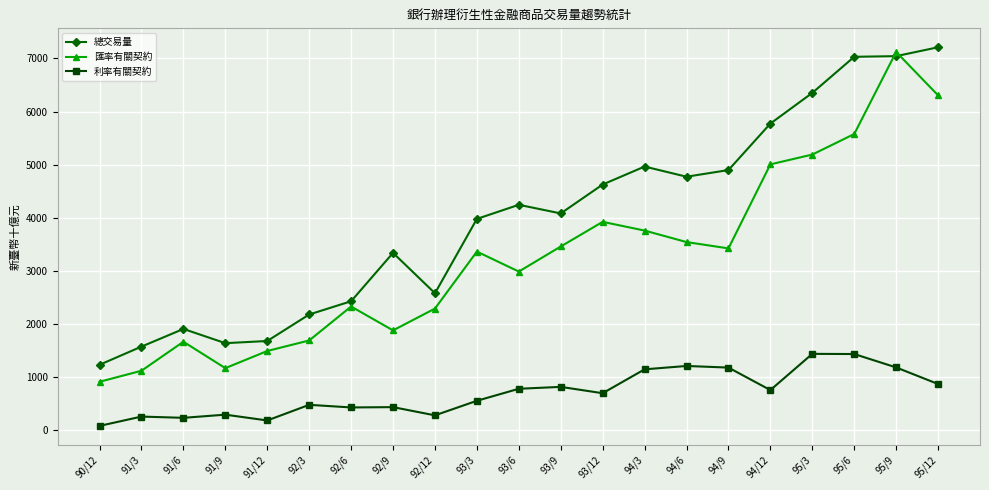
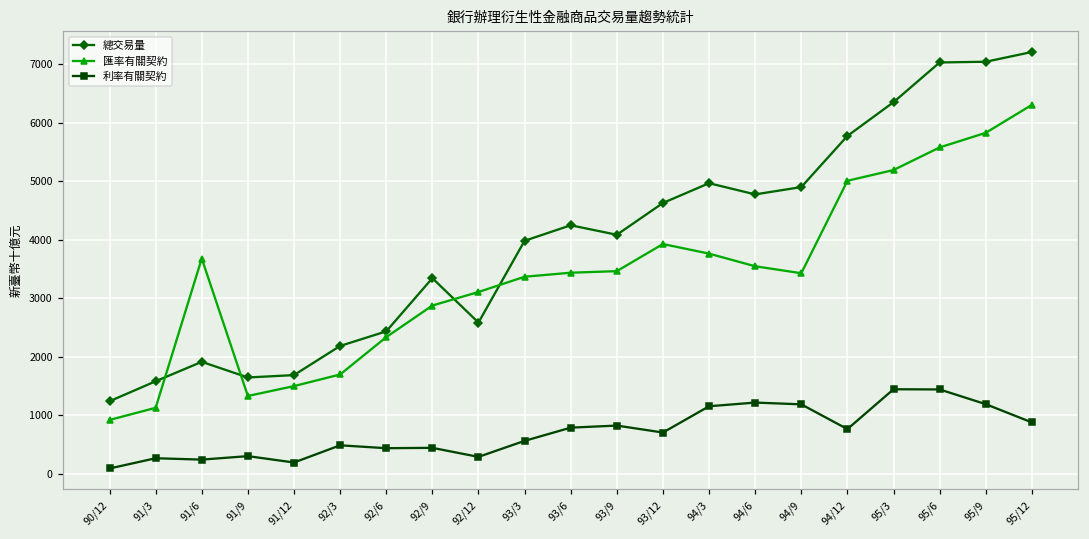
  {
    "匯率有關契約": {
      "90/12": 900,
      "91/3": 1100,
-     "91/6": 1700,
-     "91/9": 1200,
+     "91/6": 3700,
+     "91/9": 1300,
      "91/12": 1500,
      "92/3": 1700,
      "92/6": 2300,
-     "92/9": 1900,
-     "92/12": 2300,
+     "92/9": 2900,
+     "92/12": 3100,
      "93/3": 3400,
-     "93/6": 3000,
+     "93/6": 3400,
      "93/9": 3500,
      "93/12": 3900,
      "94/3": 3800,
      "94/6": 3500,
      "94/9": 3400,
      "94/12": 5000,
      "95/3": 5200,
      "95/6": 5600,
-     "95/9": 7100,
+     "95/9": 5800,
      "95/12": 6300
    }
  }
